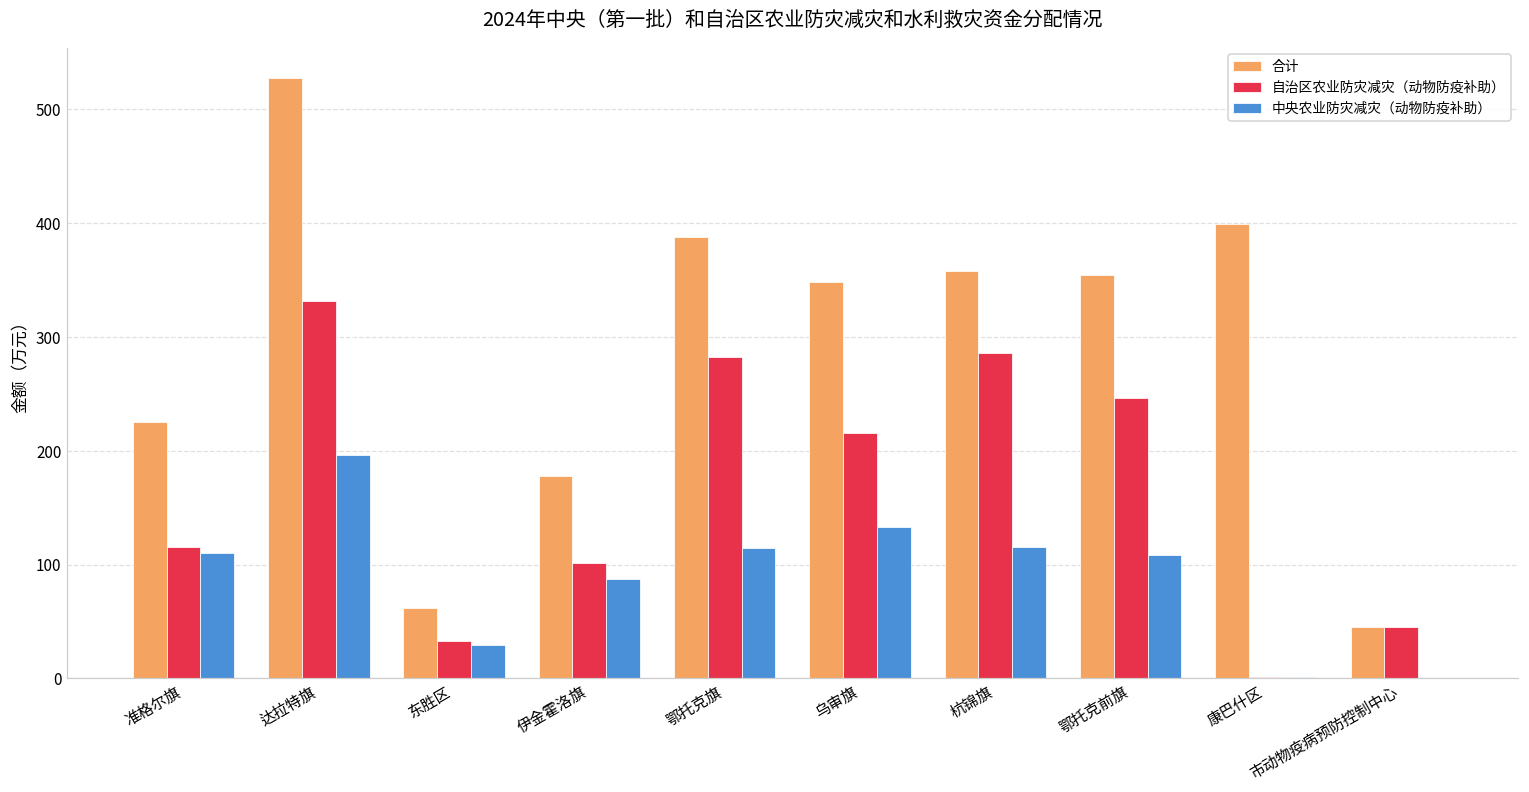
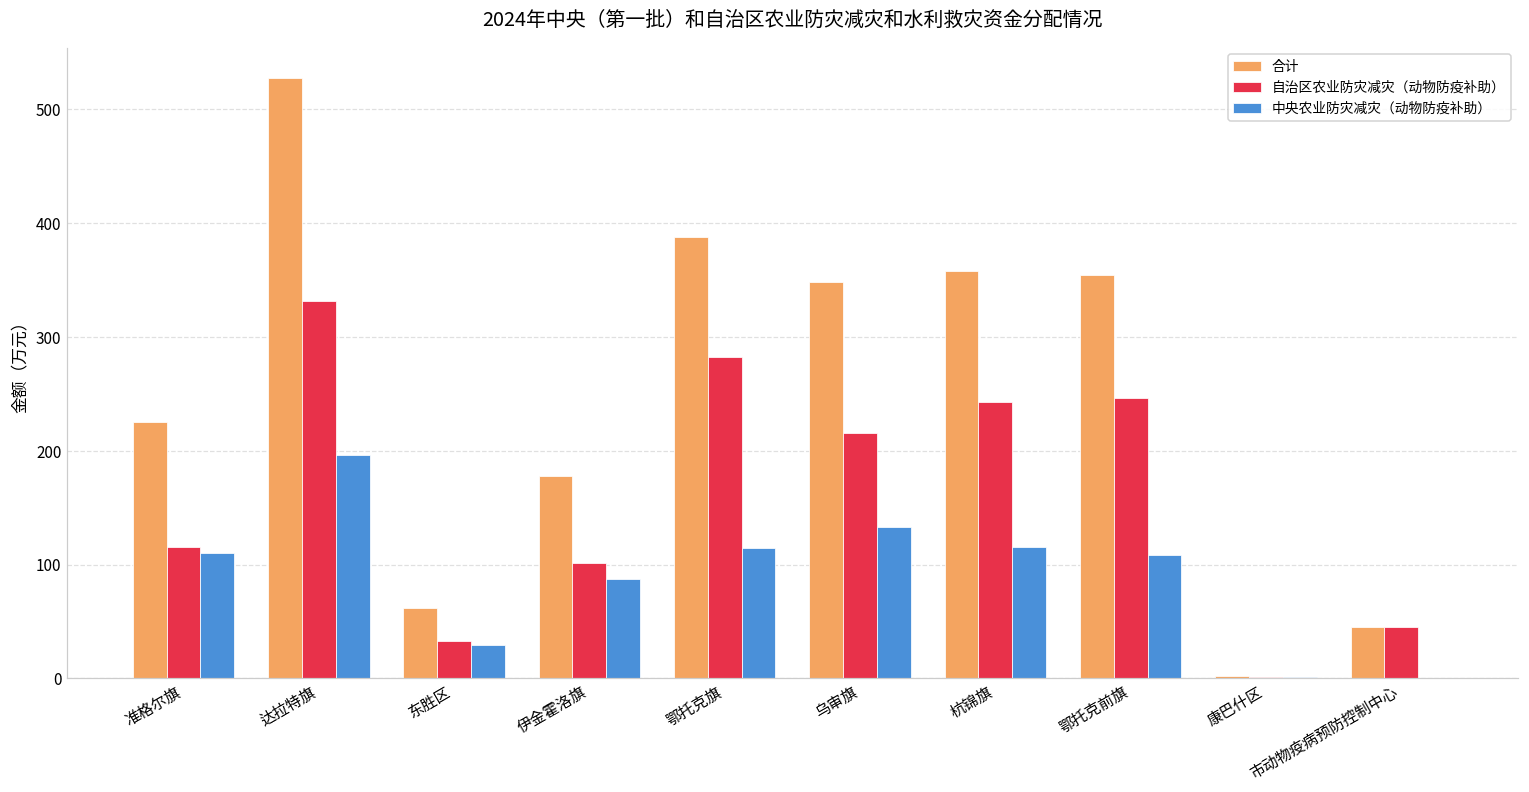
  {
    "合计": {
      "准格尔旗": 225,
      "达拉特旗": 528,
      "东胜区": 62,
      "伊金霍洛旗": 178,
      "鄂托克旗": 388,
      "乌审旗": 348,
      "杭锦旗": 358,
      "鄂托克前旗": 354,
-     "康巴什区": 399,
+     "康巴什区": 3,
      "市动物疫病预防控制中心": 45
    },
    "自治区农业防灾减灾（动物防疫补助）": {
      "准格尔旗": 116,
      "达拉特旗": 332,
      "东胜区": 33,
      "伊金霍洛旗": 101,
      "鄂托克旗": 283,
      "乌审旗": 216,
-     "杭锦旗": 286,
+     "杭锦旗": 243,
      "鄂托克前旗": 246,
      "市动物疫病预防控制中心": 45
    },
    "中央农业防灾减灾（动物防疫补助）": {
      "准格尔旗": 110,
      "达拉特旗": 196,
      "东胜区": 29,
      "伊金霍洛旗": 87,
      "鄂托克旗": 114,
      "乌审旗": 133,
      "杭锦旗": 115,
      "鄂托克前旗": 108,
      "市动物疫病预防控制中心": 0
    }
  }
